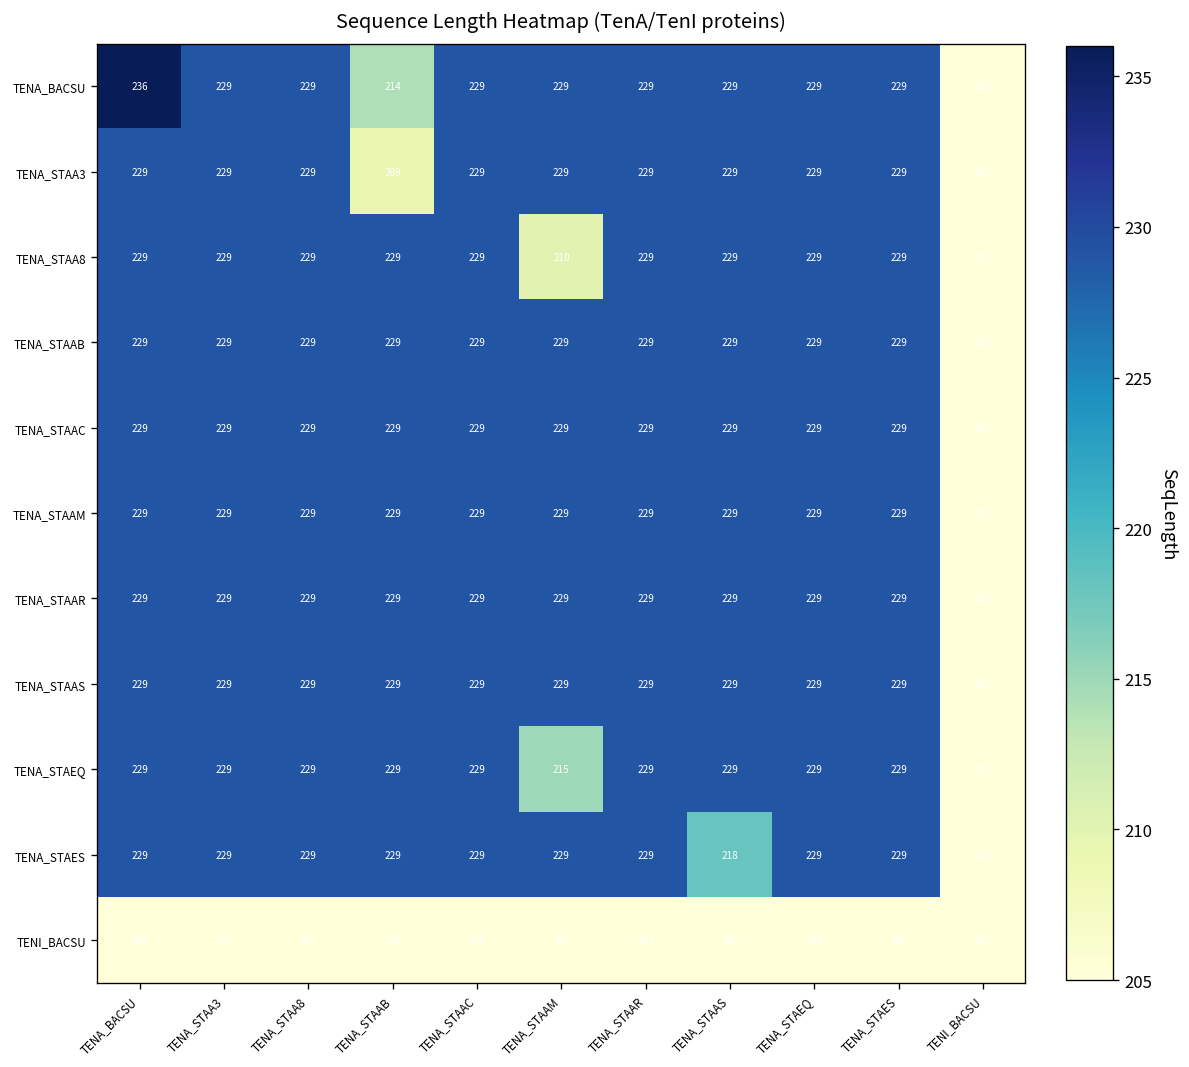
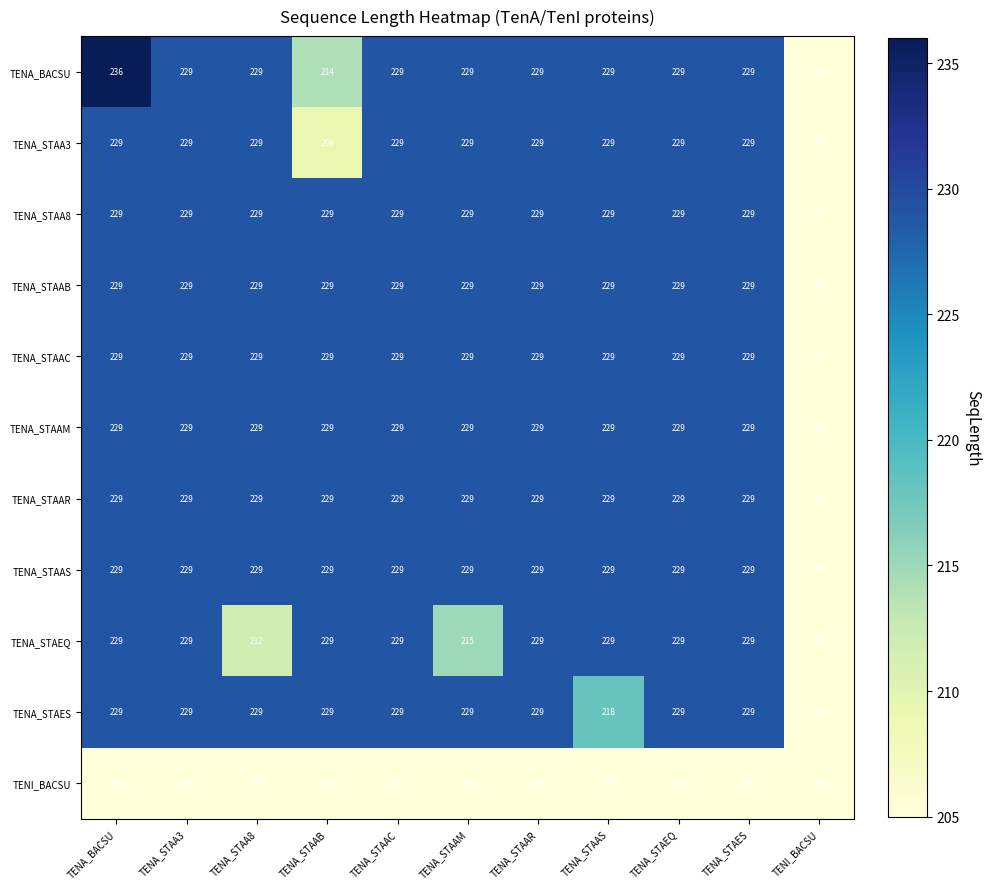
  {
    "TENA_BACSU": {
      "TENA_BACSU": 236,
      "TENA_STAA3": 229,
      "TENA_STAA8": 229,
      "TENA_STAAB": 214,
      "TENA_STAAC": 229,
      "TENA_STAAM": 229,
      "TENA_STAAR": 229,
      "TENA_STAAS": 229,
      "TENA_STAEQ": 229,
      "TENA_STAES": 229
    },
    "TENA_STAA3": {
      "TENA_BACSU": 229,
      "TENA_STAA3": 229,
      "TENA_STAA8": 229,
      "TENA_STAAB": 209,
      "TENA_STAAC": 229,
      "TENA_STAAM": 229,
      "TENA_STAAR": 229,
      "TENA_STAAS": 229,
      "TENA_STAEQ": 229,
      "TENA_STAES": 229
    },
    "TENA_STAA8": {
      "TENA_BACSU": 229,
      "TENA_STAA3": 229,
      "TENA_STAA8": 229,
      "TENA_STAAB": 229,
      "TENA_STAAC": 229,
-     "TENA_STAAM": 210,
+     "TENA_STAAM": 229,
      "TENA_STAAR": 229,
      "TENA_STAAS": 229,
      "TENA_STAEQ": 229,
      "TENA_STAES": 229
    },
    "TENA_STAAB": {
      "TENA_BACSU": 229,
      "TENA_STAA3": 229,
      "TENA_STAA8": 229,
      "TENA_STAAB": 229,
      "TENA_STAAC": 229,
      "TENA_STAAM": 229,
      "TENA_STAAR": 229,
      "TENA_STAAS": 229,
      "TENA_STAEQ": 229,
      "TENA_STAES": 229
    },
    "TENA_STAAC": {
      "TENA_BACSU": 229,
      "TENA_STAA3": 229,
      "TENA_STAA8": 229,
      "TENA_STAAB": 229,
      "TENA_STAAC": 229,
      "TENA_STAAM": 229,
      "TENA_STAAR": 229,
      "TENA_STAAS": 229,
      "TENA_STAEQ": 229,
      "TENA_STAES": 229
    },
    "TENA_STAAM": {
      "TENA_BACSU": 229,
      "TENA_STAA3": 229,
      "TENA_STAA8": 229,
      "TENA_STAAB": 229,
      "TENA_STAAC": 229,
      "TENA_STAAM": 229,
      "TENA_STAAR": 229,
      "TENA_STAAS": 229,
      "TENA_STAEQ": 229,
      "TENA_STAES": 229
    },
    "TENA_STAAR": {
      "TENA_BACSU": 229,
      "TENA_STAA3": 229,
      "TENA_STAA8": 229,
      "TENA_STAAB": 229,
      "TENA_STAAC": 229,
      "TENA_STAAM": 229,
      "TENA_STAAR": 229,
      "TENA_STAAS": 229,
      "TENA_STAEQ": 229,
      "TENA_STAES": 229
    },
    "TENA_STAAS": {
      "TENA_BACSU": 229,
      "TENA_STAA3": 229,
      "TENA_STAA8": 229,
      "TENA_STAAB": 229,
      "TENA_STAAC": 229,
      "TENA_STAAM": 229,
      "TENA_STAAR": 229,
      "TENA_STAAS": 229,
      "TENA_STAEQ": 229,
      "TENA_STAES": 229
    },
    "TENA_STAEQ": {
      "TENA_BACSU": 229,
      "TENA_STAA3": 229,
-     "TENA_STAA8": 229,
+     "TENA_STAA8": 212,
      "TENA_STAAB": 229,
      "TENA_STAAC": 229,
      "TENA_STAAM": 215,
      "TENA_STAAR": 229,
      "TENA_STAAS": 229,
      "TENA_STAEQ": 229,
      "TENA_STAES": 229
    },
    "TENA_STAES": {
      "TENA_BACSU": 229,
      "TENA_STAA3": 229,
      "TENA_STAA8": 229,
      "TENA_STAAB": 229,
      "TENA_STAAC": 229,
      "TENA_STAAM": 229,
      "TENA_STAAR": 229,
      "TENA_STAAS": 218,
      "TENA_STAEQ": 229,
      "TENA_STAES": 229
    }
  }
